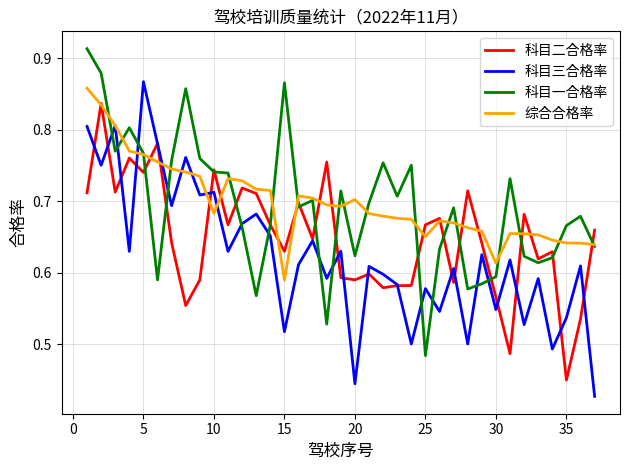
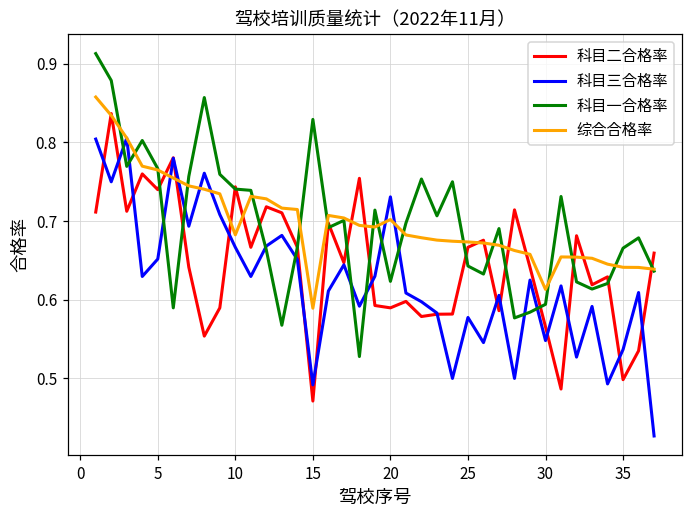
  {
    "科目二合格率": {
      "5": 0.74,
-     "15": 0.63,
+     "15": 0.47,
      "20": 0.59,
      "25": 0.67,
      "30": 0.57,
-     "35": 0.45
+     "35": 0.50
    },
    "科目三合格率": {
-     "5": 0.87,
-     "10": 0.71,
-     "15": 0.52,
-     "20": 0.44,
+     "5": 0.65,
+     "10": 0.67,
+     "15": 0.49,
+     "20": 0.73,
      "25": 0.58,
      "30": 0.55,
      "35": 0.54
    },
    "科目一合格率": {
-     "15": 0.87,
+     "15": 0.83,
      "20": 0.62,
-     "25": 0.48,
+     "25": 0.64,
      "30": 0.59,
      "35": 0.67
    },
    "综合合格率": {
      "10": 0.68,
      "15": 0.59,
      "20": 0.70,
-     "25": 0.65,
+     "25": 0.67,
      "30": 0.61,
      "35": 0.64
    }
  }
